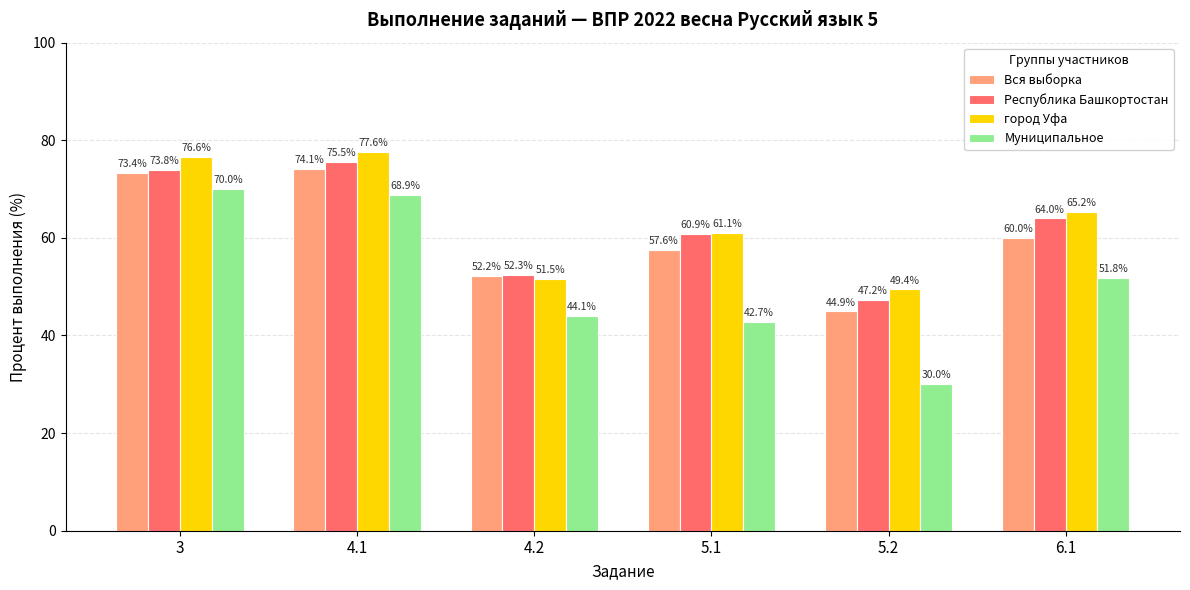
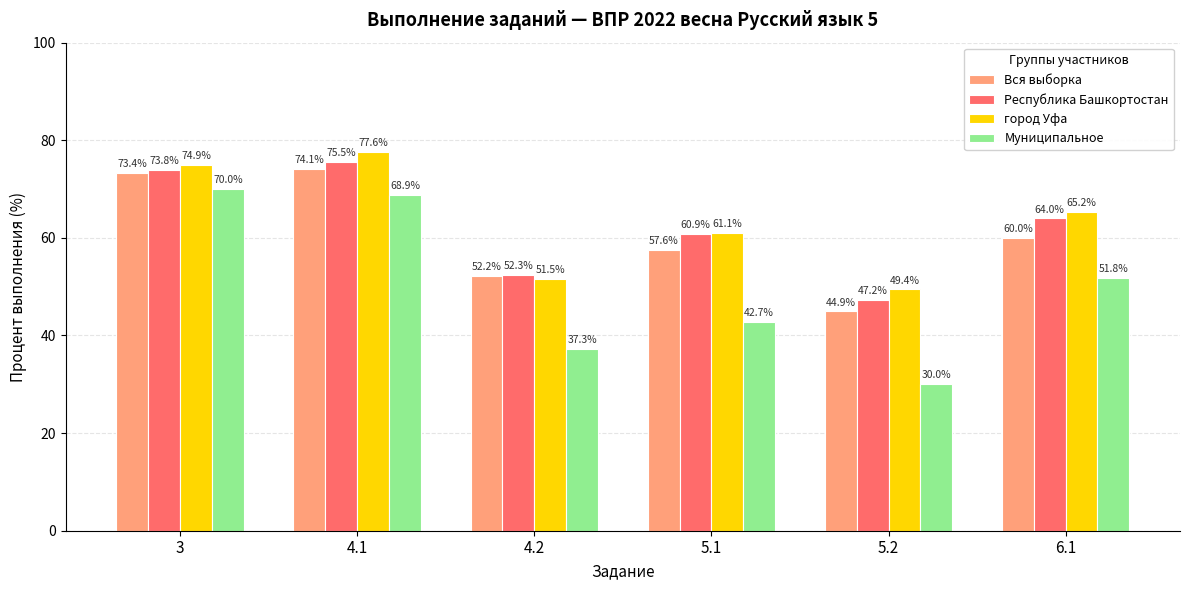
  {
    "город Уфа": {
-     "3": "76.6%",
+     "3": "74.9%",
      "4.1": "77.6%",
      "4.2": "51.5%",
      "5.1": "61.1%",
      "5.2": "49.4%",
      "6.1": "65.2%"
    },
    "Муниципальное": {
      "3": "70.0%",
      "4.1": "68.9%",
-     "4.2": "44.1%",
+     "4.2": "37.3%",
      "5.1": "42.7%",
      "5.2": "30.0%",
      "6.1": "51.8%"
    }
  }
